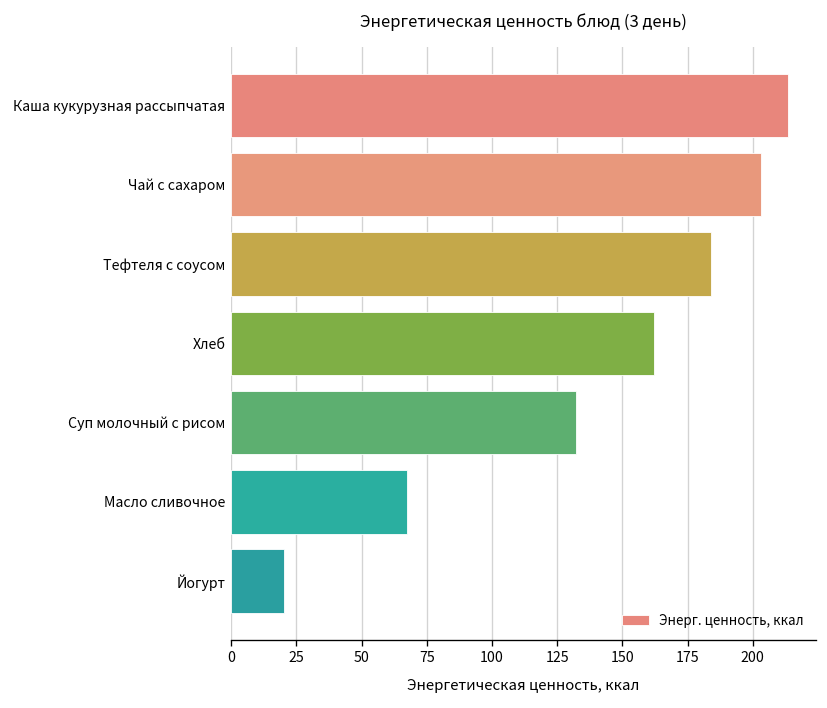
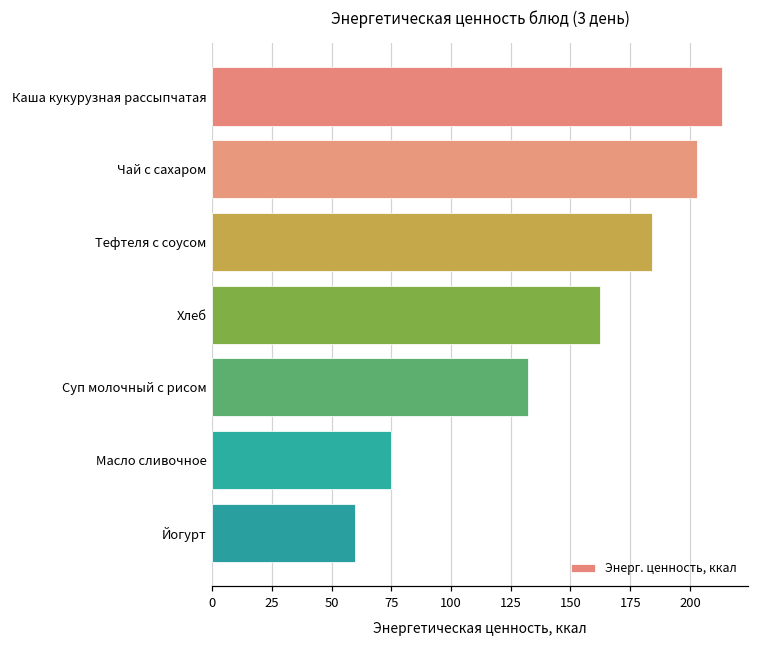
  {
    "Каша кукурузная рассыпчатая": 214,
    "Чай с сахаром": 203,
    "Тефтеля с соусом": 184,
    "Хлеб": 162,
    "Суп молочный с рисом": 132,
-   "Масло сливочное": 67,
-   "Йогурт": 20
+   "Масло сливочное": 75,
+   "Йогурт": 60
  }
